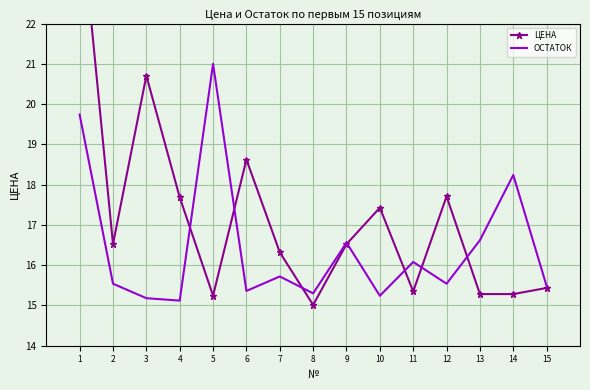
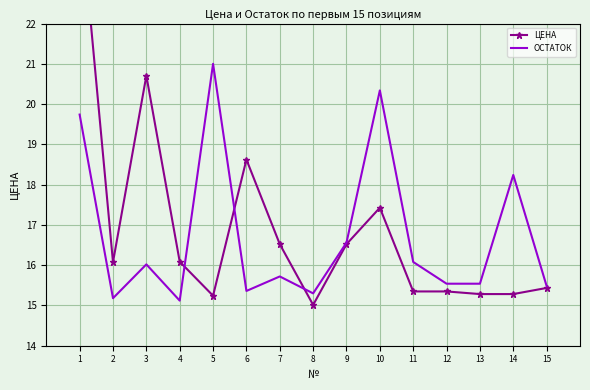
  {
    "ЦЕНА": {
-     "2": 16.5,
+     "2": 16.1,
      "3": 20.7,
-     "4": 17.7,
+     "4": 16.1,
      "5": 15.2,
      "6": 18.6,
-     "7": 16.3,
+     "7": 16.5,
      "8": 15.0,
      "10": 17.4,
      "11": 15.3,
-     "12": 17.7,
+     "12": 15.3,
      "13": 15.3,
      "14": 15.3
    },
    "ОСТАТОК": {
      "1": 19.7,
-     "2": 15.5,
-     "3": 15.2,
+     "2": 15.2,
+     "3": 16.0,
      "4": 15.1,
      "5": 21.0,
      "6": 15.4,
      "7": 15.7,
      "8": 15.3,
-     "10": 15.2,
+     "10": 20.3,
      "11": 16.1,
      "12": 15.5,
-     "13": 16.6,
+     "13": 15.5,
      "14": 18.2
    }
  }
